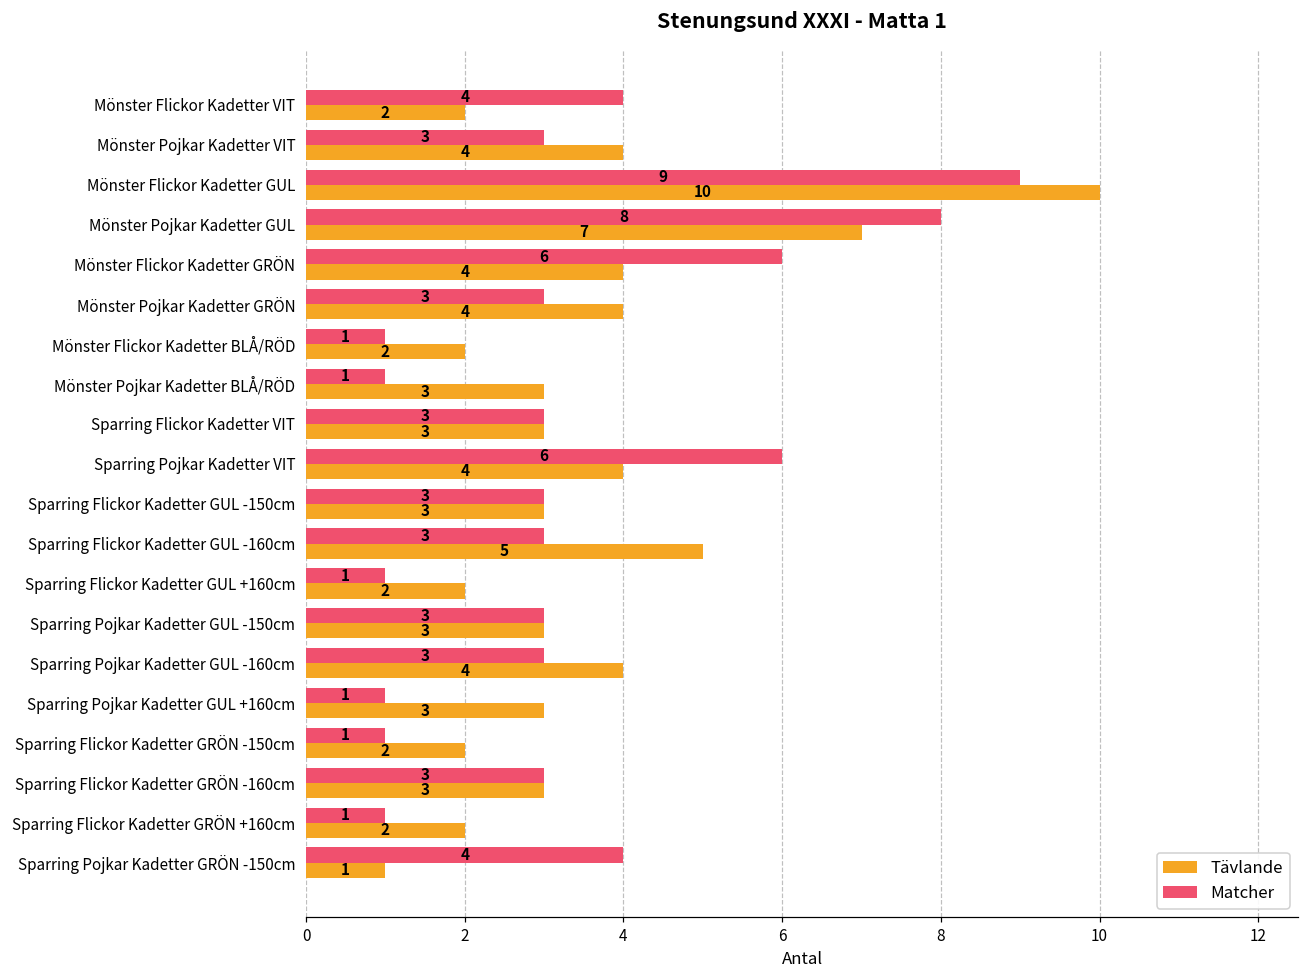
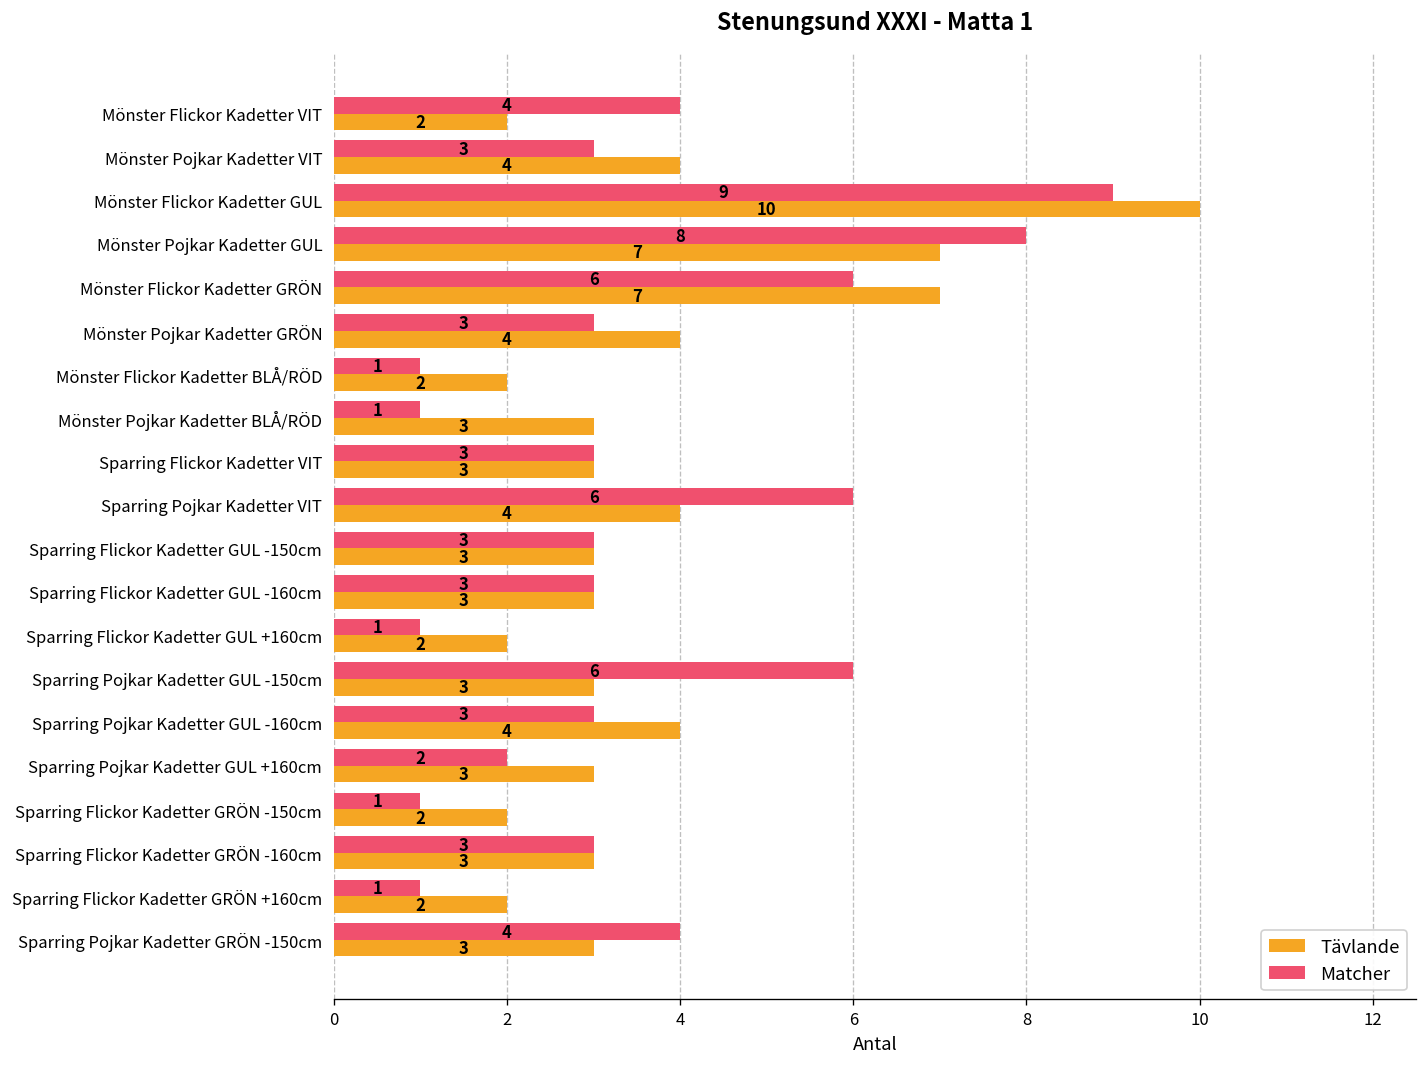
  {
    "Tävlande": {
      "Mönster Flickor Kadetter VIT": 2,
      "Mönster Pojkar Kadetter VIT": 4,
      "Mönster Flickor Kadetter GUL": 10,
      "Mönster Pojkar Kadetter GUL": 7,
-     "Mönster Flickor Kadetter GRÖN": 4,
+     "Mönster Flickor Kadetter GRÖN": 7,
      "Mönster Pojkar Kadetter GRÖN": 4,
      "Mönster Flickor Kadetter BLÅ/RÖD": 2,
      "Mönster Pojkar Kadetter BLÅ/RÖD": 3,
      "Sparring Flickor Kadetter VIT": 3,
      "Sparring Pojkar Kadetter VIT": 4,
      "Sparring Flickor Kadetter GUL -150cm": 3,
-     "Sparring Flickor Kadetter GUL -160cm": 5,
+     "Sparring Flickor Kadetter GUL -160cm": 3,
      "Sparring Flickor Kadetter GUL +160cm": 2,
      "Sparring Pojkar Kadetter GUL -150cm": 3,
      "Sparring Pojkar Kadetter GUL -160cm": 4,
      "Sparring Pojkar Kadetter GUL +160cm": 3,
      "Sparring Flickor Kadetter GRÖN -150cm": 2,
      "Sparring Flickor Kadetter GRÖN -160cm": 3,
      "Sparring Flickor Kadetter GRÖN +160cm": 2,
-     "Sparring Pojkar Kadetter GRÖN -150cm": 1
+     "Sparring Pojkar Kadetter GRÖN -150cm": 3
    },
    "Matcher": {
      "Mönster Flickor Kadetter VIT": 4,
      "Mönster Pojkar Kadetter VIT": 3,
      "Mönster Flickor Kadetter GUL": 9,
      "Mönster Pojkar Kadetter GUL": 8,
      "Mönster Flickor Kadetter GRÖN": 6,
      "Mönster Pojkar Kadetter GRÖN": 3,
      "Mönster Flickor Kadetter BLÅ/RÖD": 1,
      "Mönster Pojkar Kadetter BLÅ/RÖD": 1,
      "Sparring Flickor Kadetter VIT": 3,
      "Sparring Pojkar Kadetter VIT": 6,
      "Sparring Flickor Kadetter GUL -150cm": 3,
      "Sparring Flickor Kadetter GUL -160cm": 3,
      "Sparring Flickor Kadetter GUL +160cm": 1,
-     "Sparring Pojkar Kadetter GUL -150cm": 3,
+     "Sparring Pojkar Kadetter GUL -150cm": 6,
      "Sparring Pojkar Kadetter GUL -160cm": 3,
-     "Sparring Pojkar Kadetter GUL +160cm": 1,
+     "Sparring Pojkar Kadetter GUL +160cm": 2,
      "Sparring Flickor Kadetter GRÖN -150cm": 1,
      "Sparring Flickor Kadetter GRÖN -160cm": 3,
      "Sparring Flickor Kadetter GRÖN +160cm": 1,
      "Sparring Pojkar Kadetter GRÖN -150cm": 4
    }
  }
